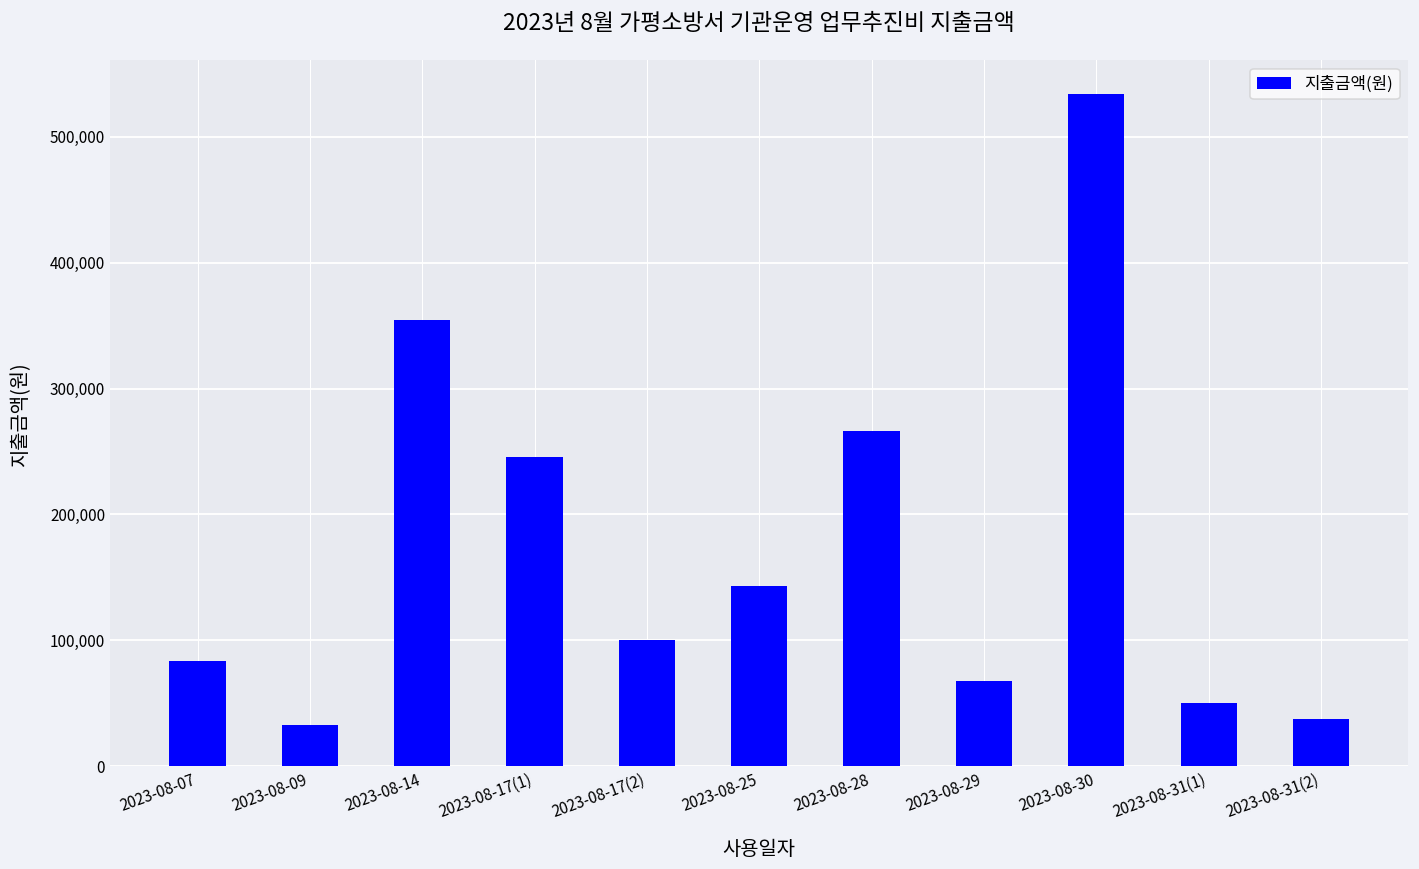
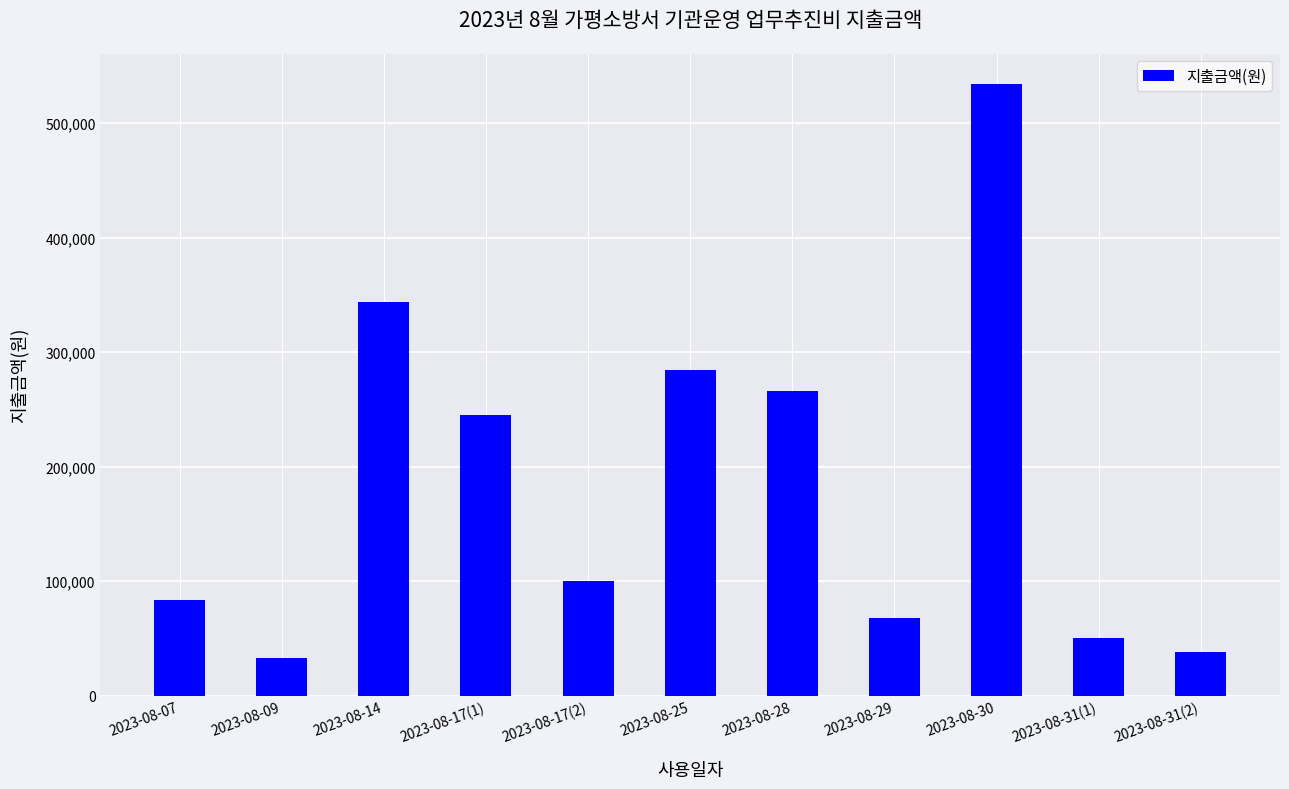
  {
    "2023-08-07": "83,000",
    "2023-08-09": "33,000",
-   "2023-08-14": "354,000",
+   "2023-08-14": "344,000",
    "2023-08-17(1)": "245,000",
    "2023-08-17(2)": "100,000",
-   "2023-08-25": "143,000",
+   "2023-08-25": "285,000",
    "2023-08-28": "266,000",
    "2023-08-29": "68,000",
    "2023-08-30": "534,000",
    "2023-08-31(1)": "50,000",
    "2023-08-31(2)": "38,000"
  }
